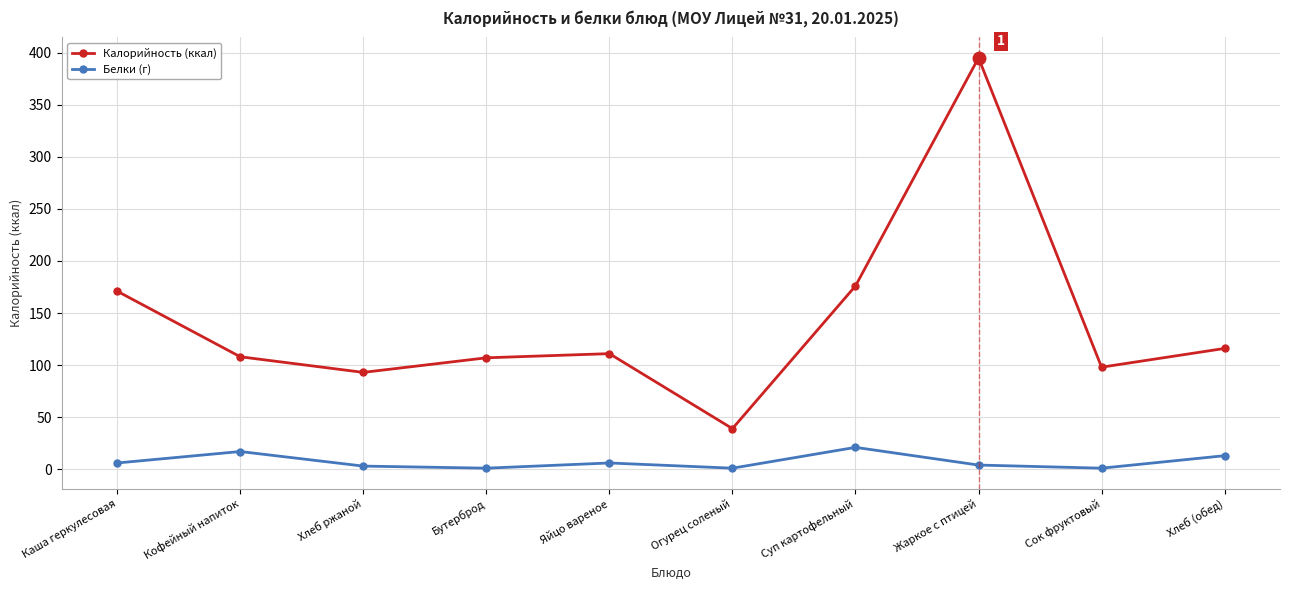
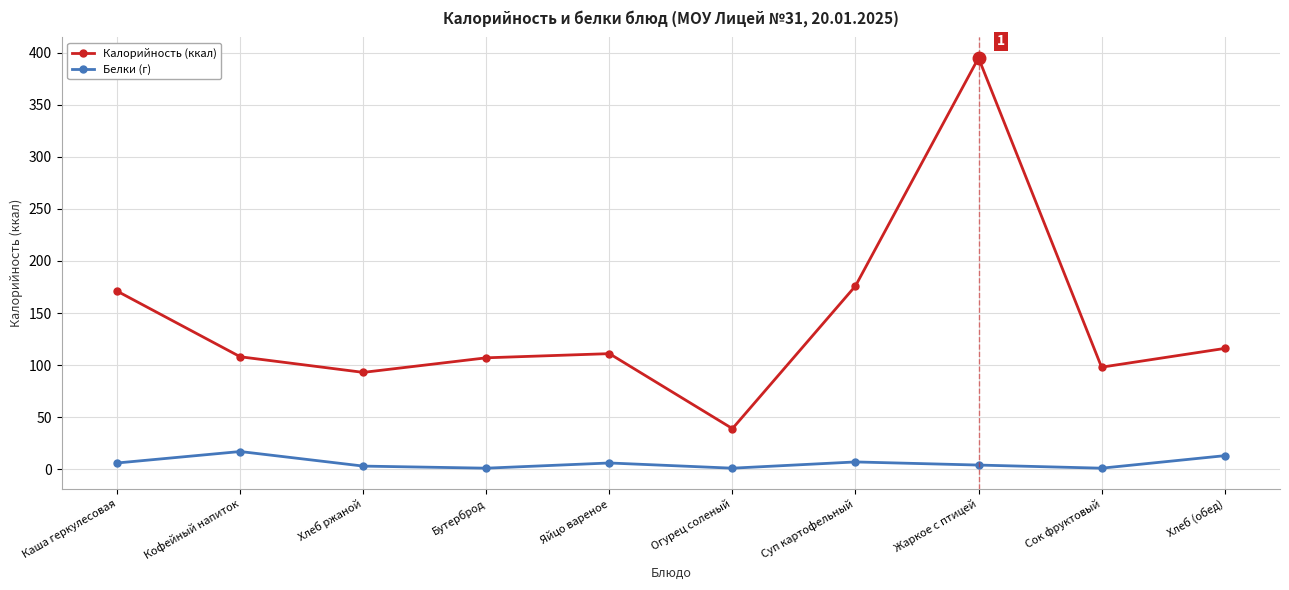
  {
    "Белки (г)": {
      "Каша геркулесовая": 6,
      "Кофейный напиток": 17,
      "Хлеб ржаной": 3,
      "Бутерброд": 1,
      "Яйцо вареное": 6,
      "Огурец соленый": 1,
-     "Суп картофельный": 21,
+     "Суп картофельный": 7,
      "Жаркое с птицей": 4,
      "Сок фруктовый": 1,
      "Хлеб (обед)": 13
    }
  }
